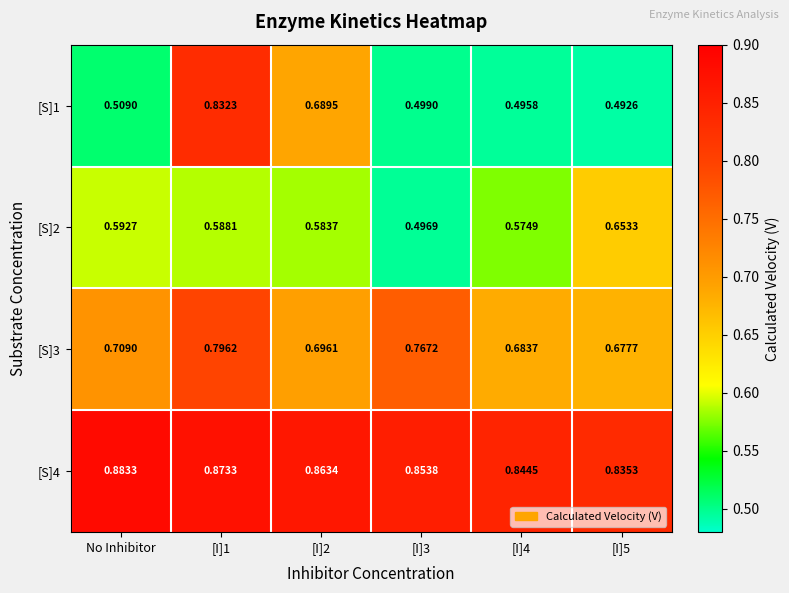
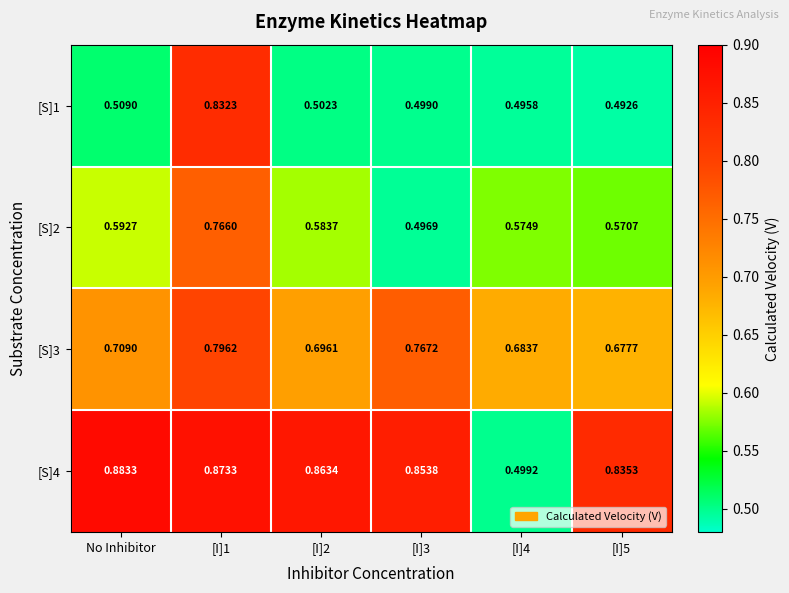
  {
    "[S]1": {
      "No Inhibitor": 0.5090,
      "[I]1": 0.8323,
-     "[I]2": 0.6895,
+     "[I]2": 0.5023,
      "[I]3": 0.4990,
      "[I]4": 0.4958,
      "[I]5": 0.4926
    },
    "[S]2": {
      "No Inhibitor": 0.5927,
-     "[I]1": 0.5881,
+     "[I]1": 0.7660,
      "[I]2": 0.5837,
      "[I]3": 0.4969,
      "[I]4": 0.5749,
-     "[I]5": 0.6533
+     "[I]5": 0.5707
    },
    "[S]3": {
      "No Inhibitor": 0.7090,
      "[I]1": 0.7962,
      "[I]2": 0.6961,
      "[I]3": 0.7672,
      "[I]4": 0.6837,
      "[I]5": 0.6777
    },
    "[S]4": {
      "No Inhibitor": 0.8833,
      "[I]1": 0.8733,
      "[I]2": 0.8634,
      "[I]3": 0.8538,
-     "[I]4": 0.8445,
+     "[I]4": 0.4992,
      "[I]5": 0.8353
    }
  }
